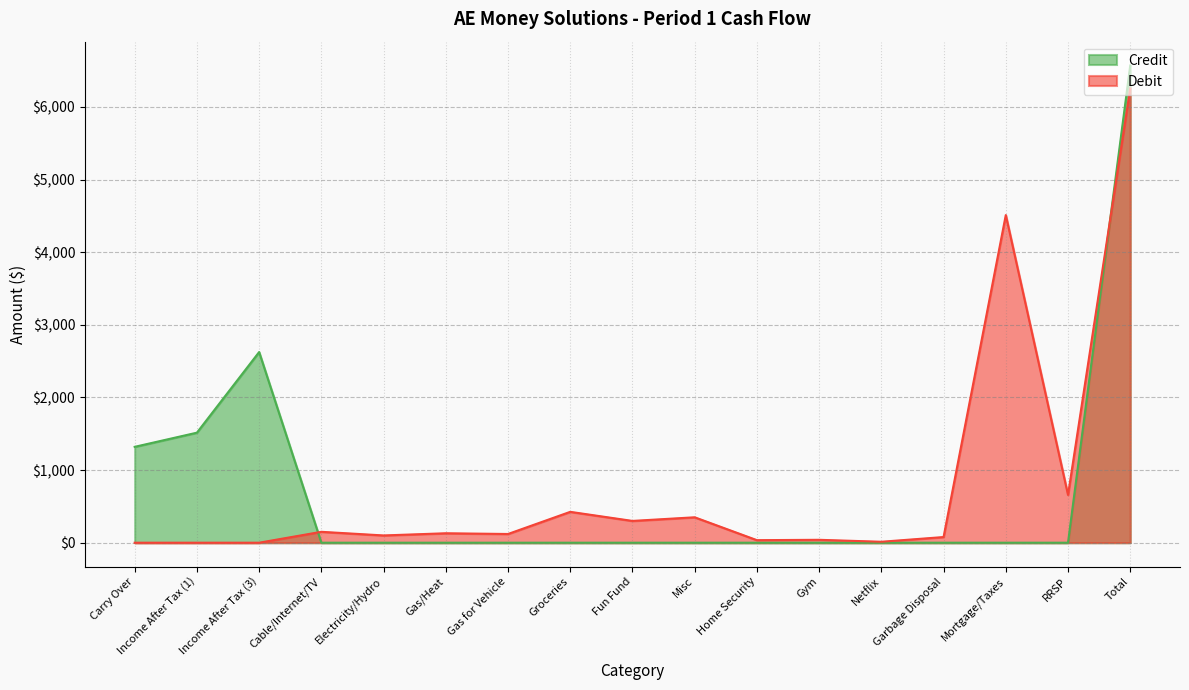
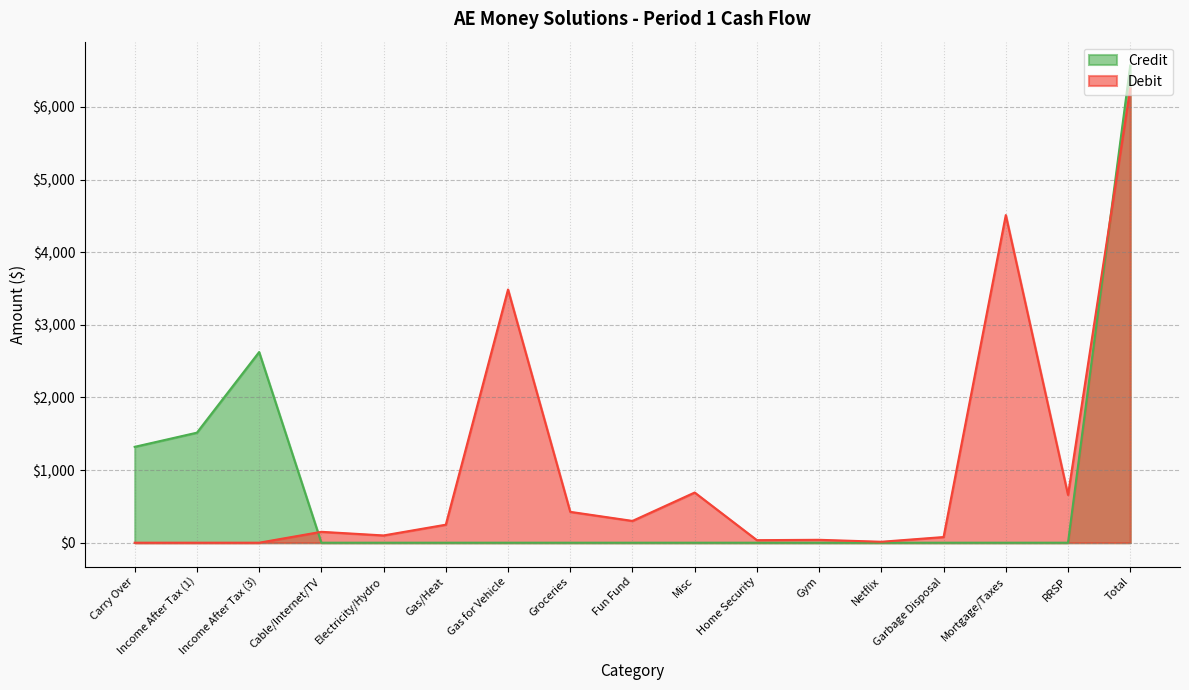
  {
    "Credit": {
      "Carry Over": "$1,300",
      "Income After Tax (1)": "$1,500",
      "Income After Tax (3)": "$2,600",
      "Cable/Internet/TV": "$0",
      "Electricity/Hydro": "$0",
      "Gas/Heat": "$0",
      "Gas for Vehicle": "$0",
      "Groceries": "$0",
      "Fun Fund": "$0",
      "Misc": "$0",
      "Gym": "$0",
      "Garbage Disposal": "$0",
      "Mortgage/Taxes": "$0",
      "RRSP": "$0"
    },
    "Debit": {
      "Carry Over": "$0",
      "Income After Tax (1)": "$0",
      "Income After Tax (3)": "$0",
      "Cable/Internet/TV": "$200",
      "Electricity/Hydro": "$100",
-     "Gas/Heat": "$100",
-     "Gas for Vehicle": "$100",
+     "Gas/Heat": "$200",
+     "Gas for Vehicle": "$3,500",
      "Groceries": "$400",
      "Fun Fund": "$300",
-     "Misc": "$400",
+     "Misc": "$700",
      "Gym": "$0",
      "Garbage Disposal": "$100",
      "Mortgage/Taxes": "$4,500",
      "RRSP": "$700"
    }
  }
